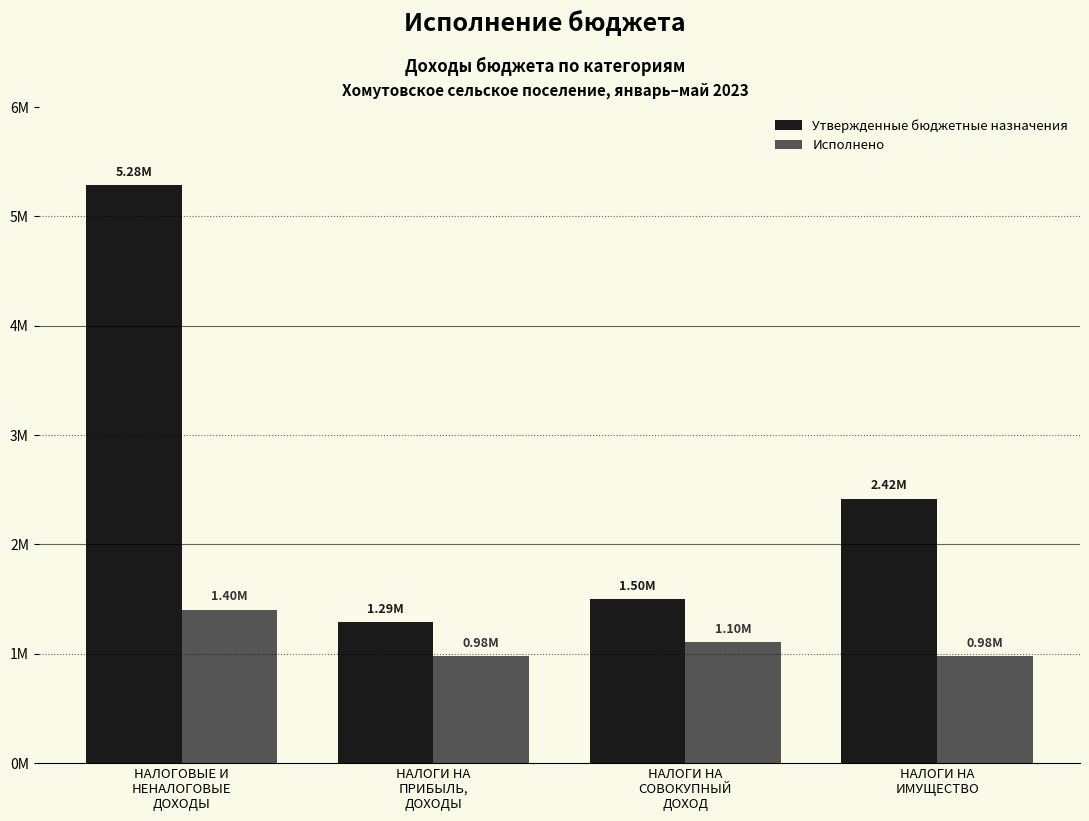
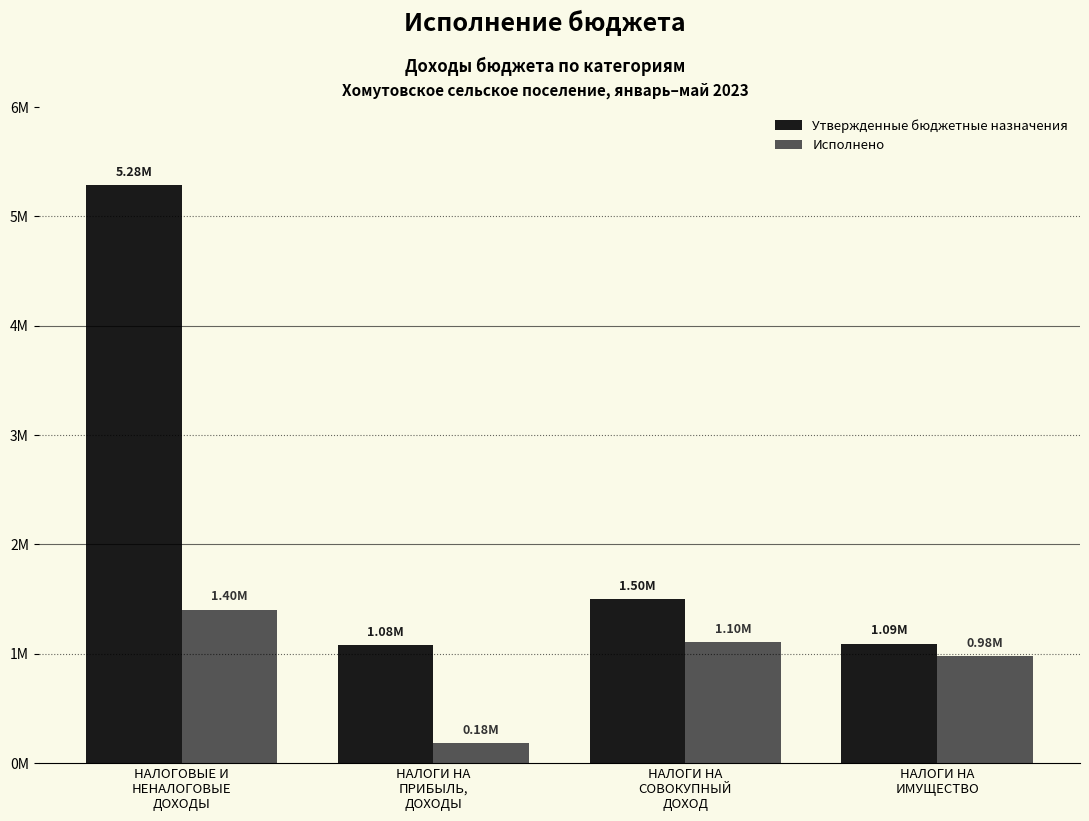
  {
    "Утвержденные бюджетные назначения": {
-     "НАЛОГИ НА ПРИБЫЛЬ, ДОХОДЫ": "1.29М",
-     "НАЛОГИ НА ИМУЩЕСТВО": "2.42М"
+     "НАЛОГИ НА ПРИБЫЛЬ, ДОХОДЫ": "1.08М",
+     "НАЛОГИ НА ИМУЩЕСТВО": "1.09М"
    },
    "Исполнено": {
-     "НАЛОГИ НА ПРИБЫЛЬ, ДОХОДЫ": "0.98М"
+     "НАЛОГИ НА ПРИБЫЛЬ, ДОХОДЫ": "0.18М"
    }
  }
